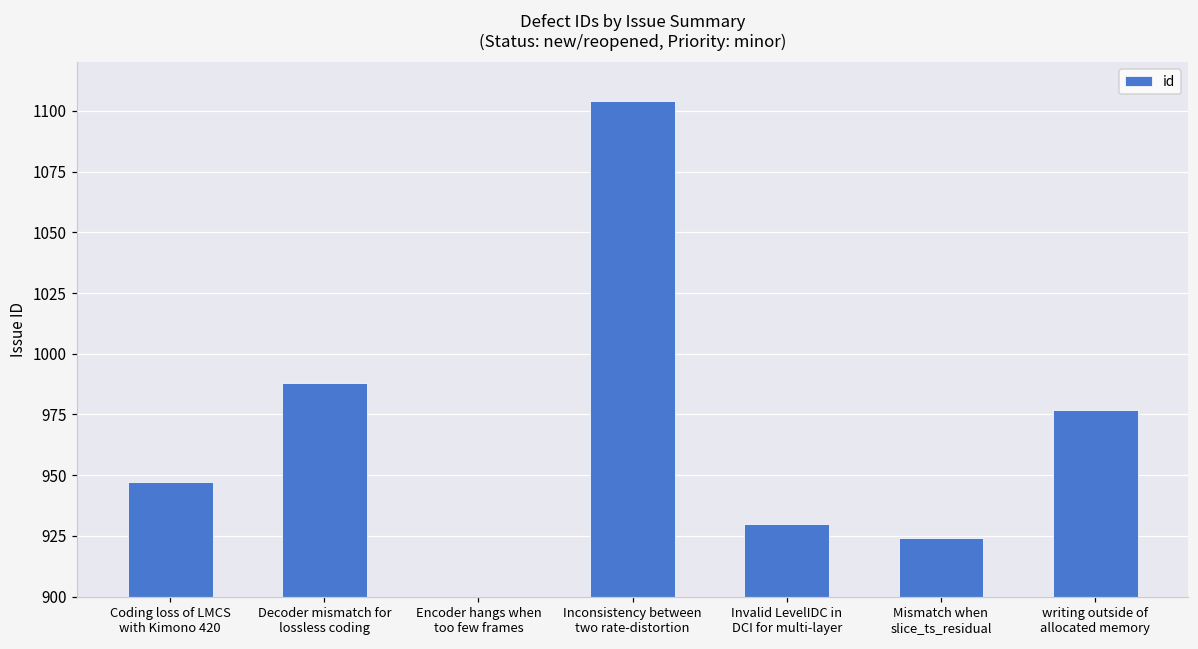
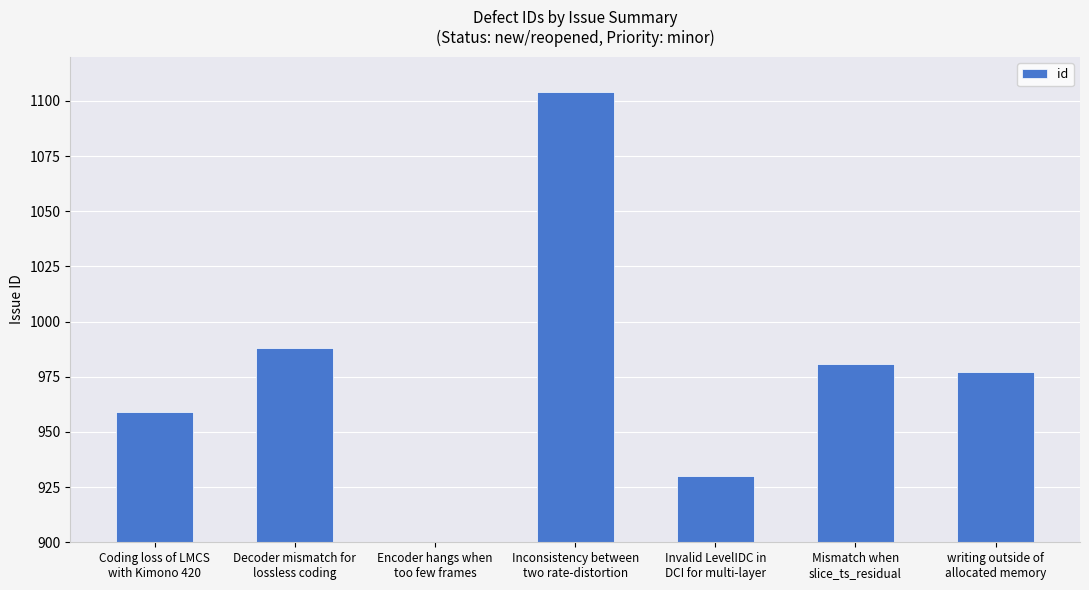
  {
-   "Coding loss of LMCS with Kimono 420": 947,
+   "Coding loss of LMCS with Kimono 420": 959,
    "Decoder mismatch for lossless coding": 988,
    "Inconsistency between two rate-distortion": 1104,
    "Invalid LevelIDC in DCI for multi-layer": 930,
-   "Mismatch when slice_ts_residual": 924,
+   "Mismatch when slice_ts_residual": 981,
    "writing outside of allocated memory": 977
  }
